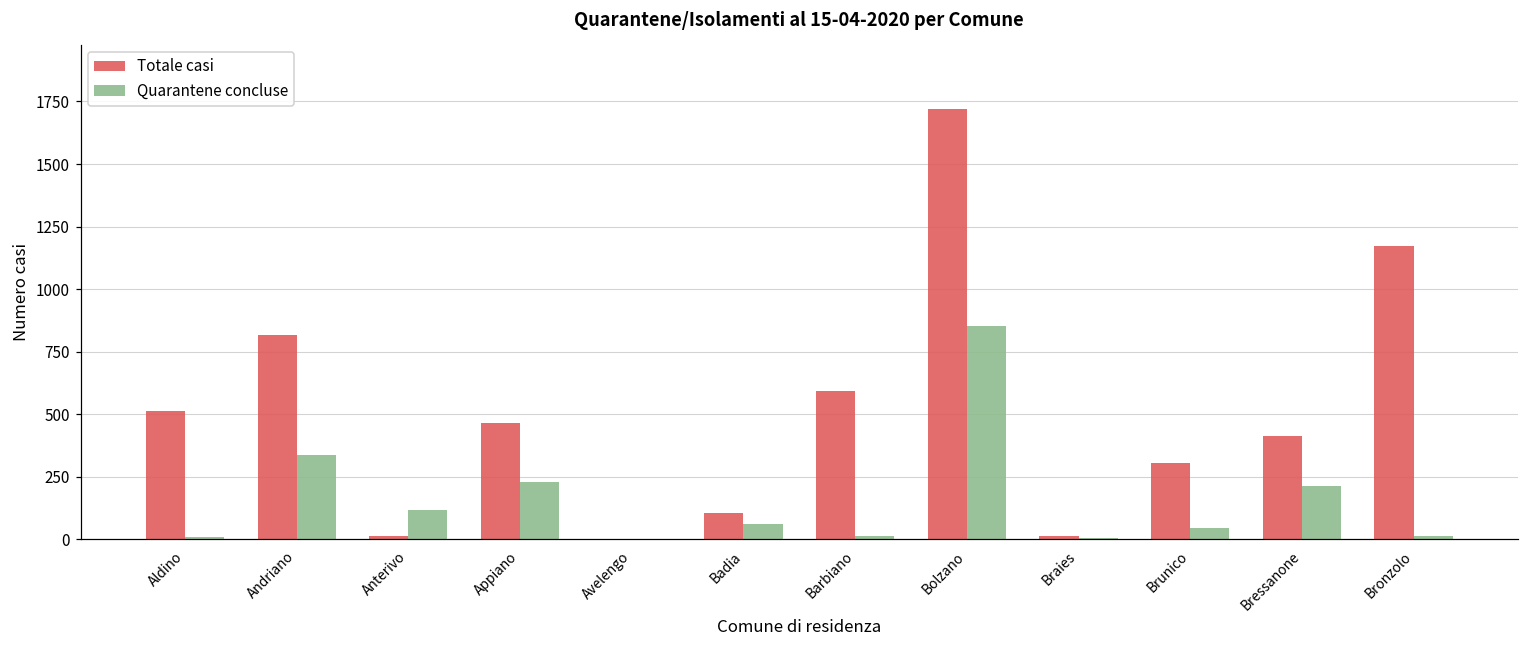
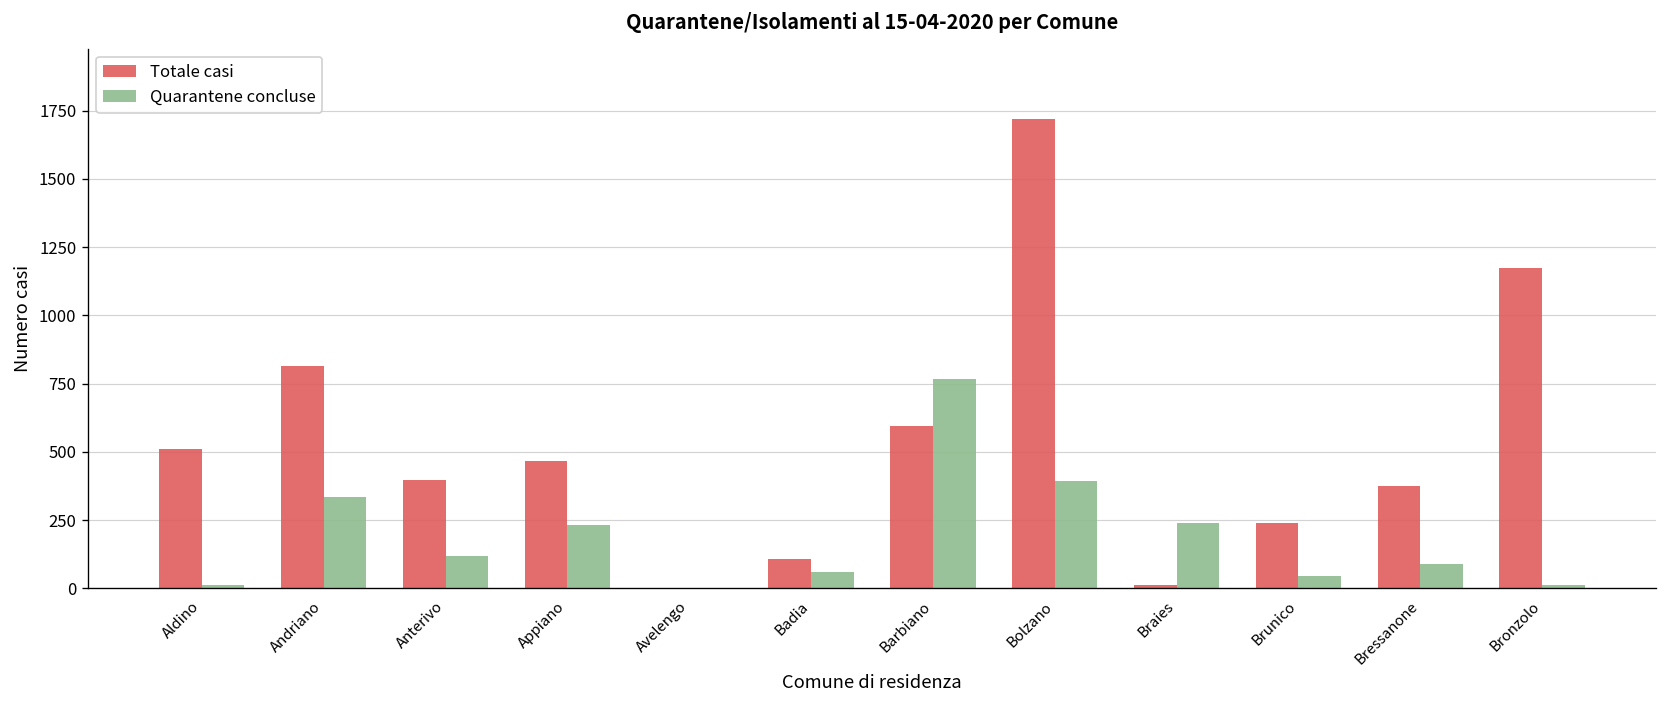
  {
    "Totale casi": {
      "Aldino": 510,
      "Andriano": 820,
-     "Anterivo": 10,
+     "Anterivo": 400,
      "Appiano": 470,
      "Badia": 110,
      "Barbiano": 590,
      "Bolzano": 1720,
      "Braies": 10,
-     "Brunico": 310,
-     "Bressanone": 410,
+     "Brunico": 240,
+     "Bressanone": 380,
      "Bronzolo": 1170
    },
    "Quarantene concluse": {
      "Andriano": 340,
      "Anterivo": 120,
      "Appiano": 230,
      "Avelengo": 0,
      "Badia": 60,
-     "Barbiano": 10,
-     "Bolzano": 850,
-     "Braies": 0,
+     "Barbiano": 770,
+     "Bolzano": 390,
+     "Braies": 240,
      "Brunico": 50,
-     "Bressanone": 210,
+     "Bressanone": 90,
      "Bronzolo": 10
    }
  }
